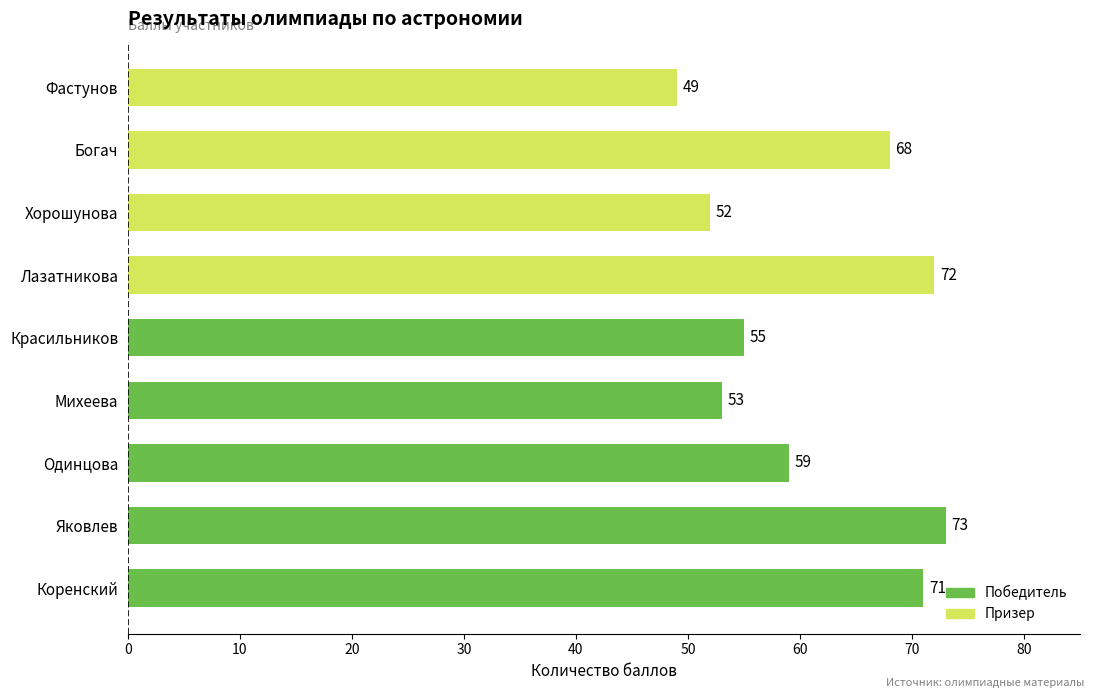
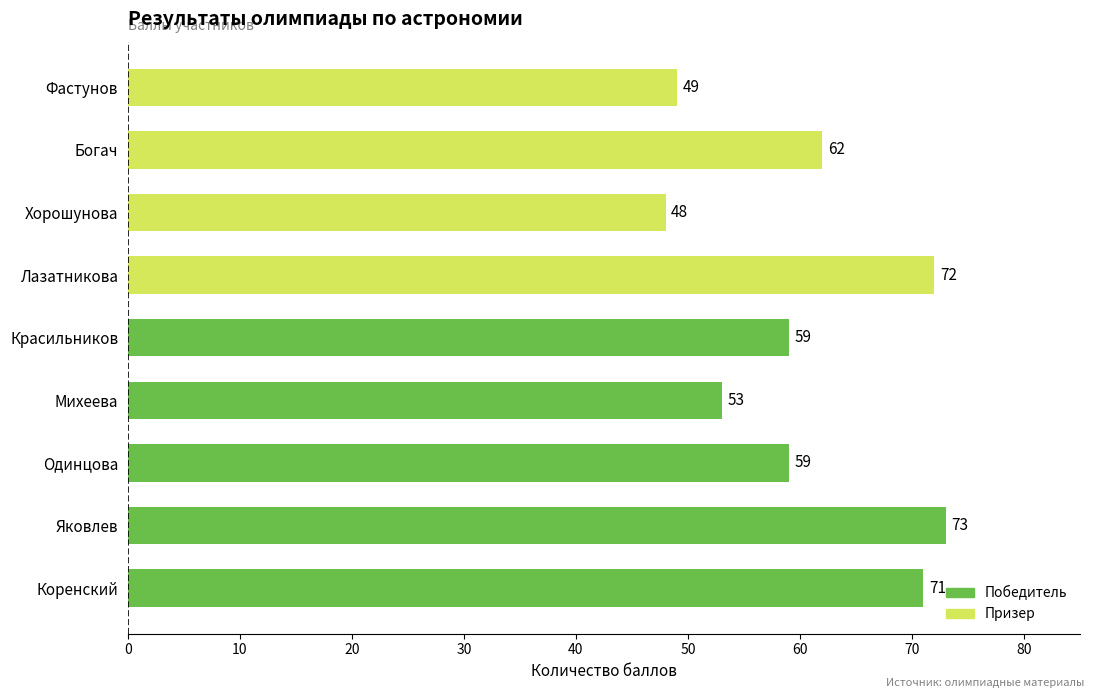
  {
    "Фастунов": 49,
-   "Богач": 68,
-   "Хорошунова": 52,
+   "Богач": 62,
+   "Хорошунова": 48,
    "Лазатникова": 72,
-   "Красильников": 55,
+   "Красильников": 59,
    "Михеева": 53,
    "Одинцова": 59,
    "Яковлев": 73,
    "Коренский": 71
  }
